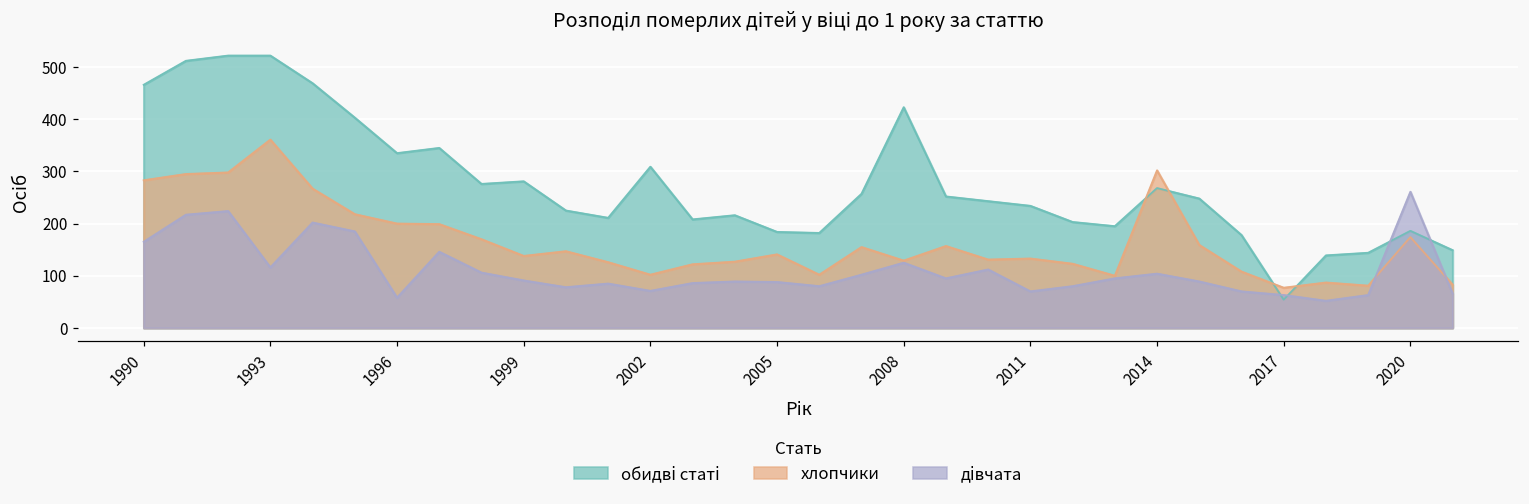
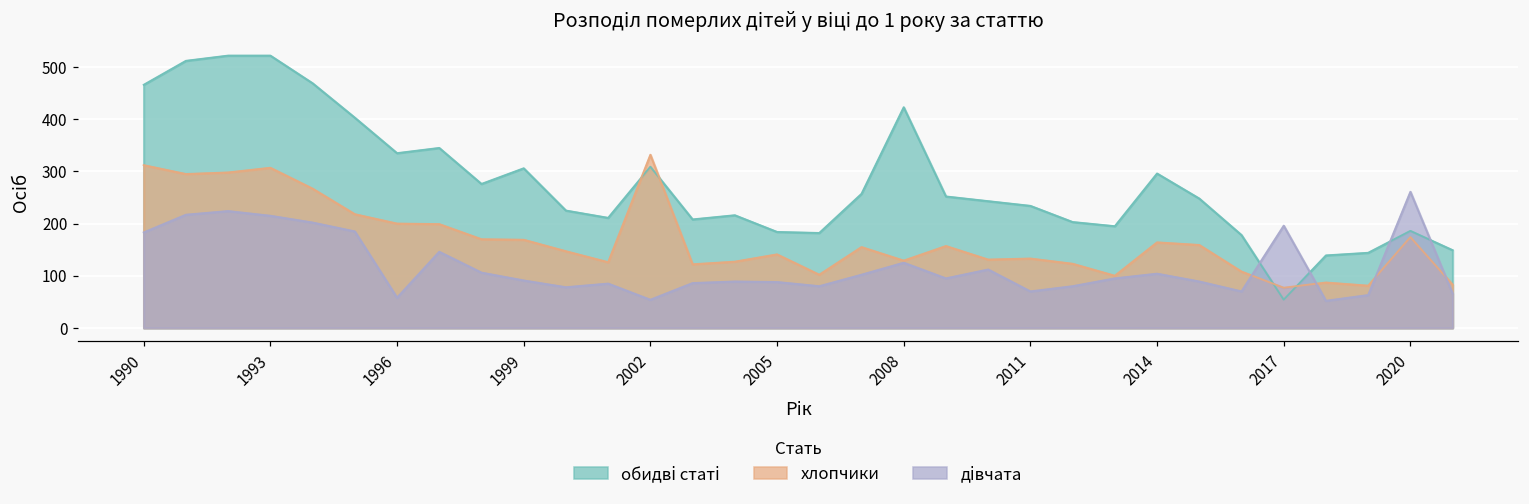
  {
    "обидві статі": {
      "1990": 470,
      "1993": 520,
      "1996": 340,
-     "1999": 280,
+     "1999": 310,
      "2002": 310,
      "2005": 180,
      "2008": 420,
      "2011": 230,
-     "2014": 270,
+     "2014": 300,
      "2017": 50,
      "2020": 190
    },
    "хлопчики": {
-     "1990": 280,
-     "1993": 360,
+     "1990": 310,
+     "1993": 310,
      "1996": 200,
-     "1999": 140,
-     "2002": 100,
+     "1999": 170,
+     "2002": 330,
      "2005": 140,
      "2011": 130,
-     "2014": 300,
+     "2014": 160,
      "2017": 80,
      "2020": 170
    },
    "дівчата": {
-     "1990": 170,
-     "1993": 120,
+     "1990": 180,
+     "1993": 220,
      "1996": 60,
      "1999": 90,
-     "2002": 70,
+     "2002": 50,
      "2005": 90,
      "2011": 70,
      "2014": 100,
-     "2017": 60,
+     "2017": 200,
      "2020": 260
    }
  }
